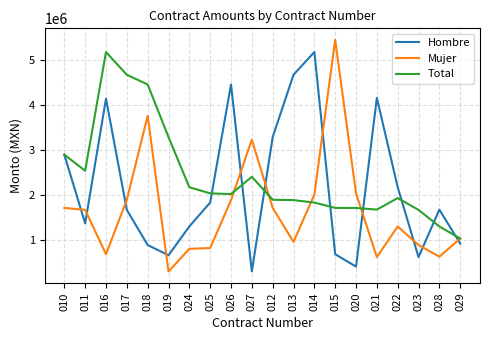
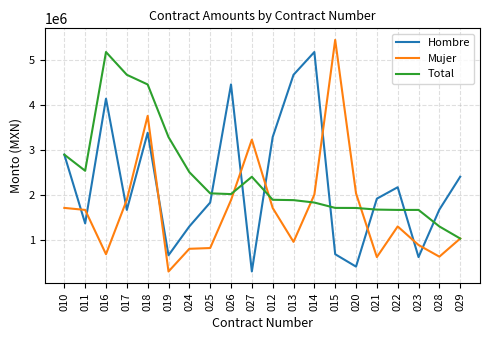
  {
    "Hombre": {
      "011": 1400000,
      "016": 4100000,
      "017": 1700000,
-     "018": 900000,
+     "018": 3400000,
      "019": 700000,
      "024": 1300000,
      "025": 1800000,
      "026": 4500000,
      "027": 300000,
      "012": 3300000,
      "013": 4700000,
      "014": 5200000,
      "015": 700000,
      "020": 400000,
-     "021": 4200000,
+     "021": 1900000,
      "022": 2200000,
      "023": 600000,
      "028": 1700000,
-     "029": 900000
+     "029": 2400000
    },
    "Mujer": {
      "010": 1700000,
      "011": 1700000,
      "016": 700000,
      "017": 1900000,
      "018": 3800000,
      "019": 300000,
      "024": 800000,
      "025": 800000,
      "026": 1900000,
      "027": 3200000,
      "012": 1700000,
      "013": 1000000,
      "014": 2000000,
      "015": 5400000,
      "020": 2000000,
      "021": 600000,
      "022": 1300000,
      "023": 900000,
      "028": 600000
    },
    "Total": {
      "011": 2500000,
      "016": 5200000,
      "017": 4700000,
      "018": 4500000,
      "019": 3300000,
-     "024": 2200000,
+     "024": 2500000,
      "025": 2000000,
      "026": 2000000,
      "027": 2400000,
      "012": 1900000,
      "013": 1900000,
      "014": 1800000,
      "015": 1700000,
      "020": 1700000,
      "021": 1700000,
-     "022": 1900000,
+     "022": 1700000,
      "023": 1700000,
      "028": 1300000
    }
  }
